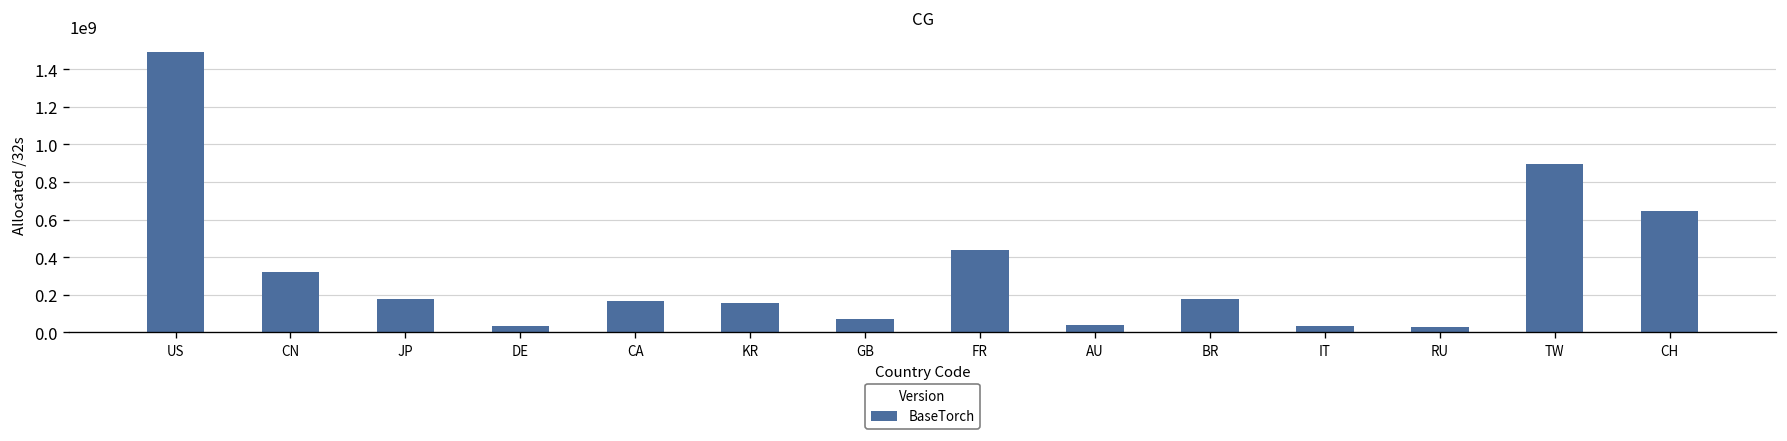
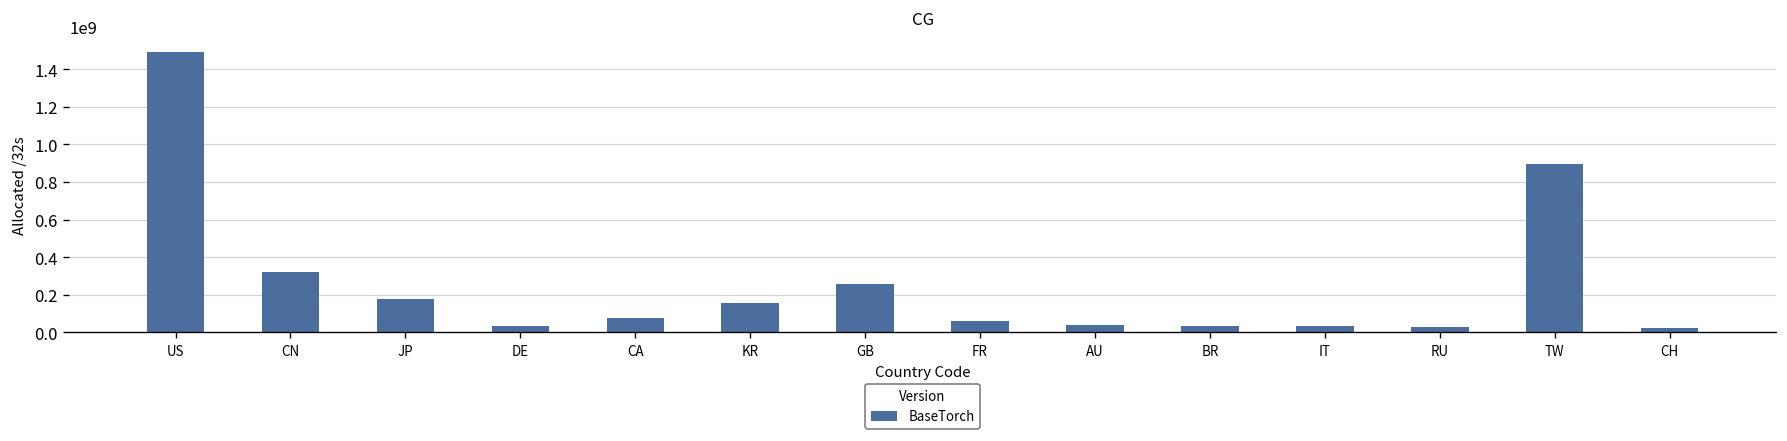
  {
    "US": 1490000000,
    "CN": 320000000,
    "JP": 180000000,
    "DE": 30000000,
-   "CA": 170000000,
+   "CA": 80000000,
    "KR": 160000000,
-   "GB": 70000000,
-   "FR": 440000000,
+   "GB": 260000000,
+   "FR": 60000000,
    "AU": 40000000,
-   "BR": 180000000,
+   "BR": 30000000,
    "IT": 30000000,
    "RU": 30000000,
    "TW": 900000000,
-   "CH": 650000000
+   "CH": 30000000
  }
